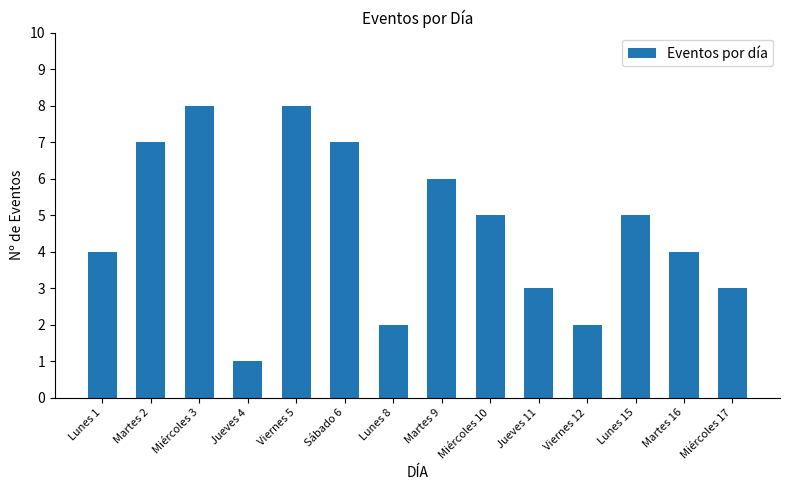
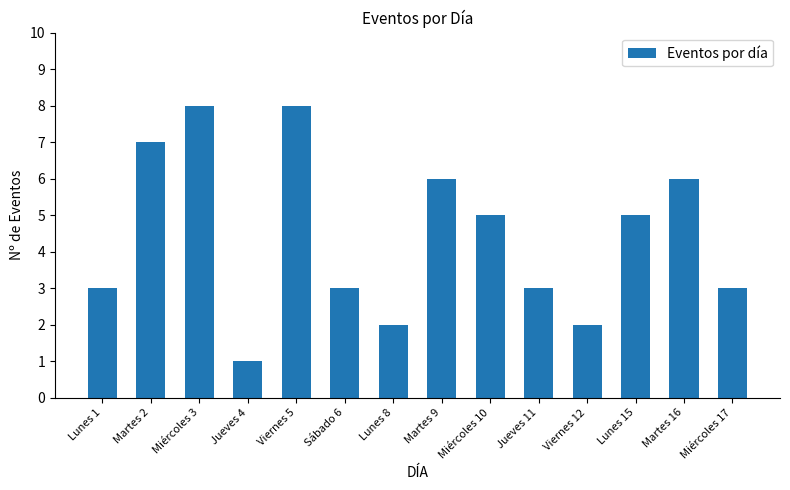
  {
-   "Lunes 1": 4,
+   "Lunes 1": 3,
    "Martes 2": 7,
    "Miércoles 3": 8,
    "Jueves 4": 1,
    "Viernes 5": 8,
-   "Sábado 6": 7,
+   "Sábado 6": 3,
    "Lunes 8": 2,
    "Martes 9": 6,
    "Miércoles 10": 5,
    "Jueves 11": 3,
    "Viernes 12": 2,
    "Lunes 15": 5,
-   "Martes 16": 4,
+   "Martes 16": 6,
    "Miércoles 17": 3
  }
